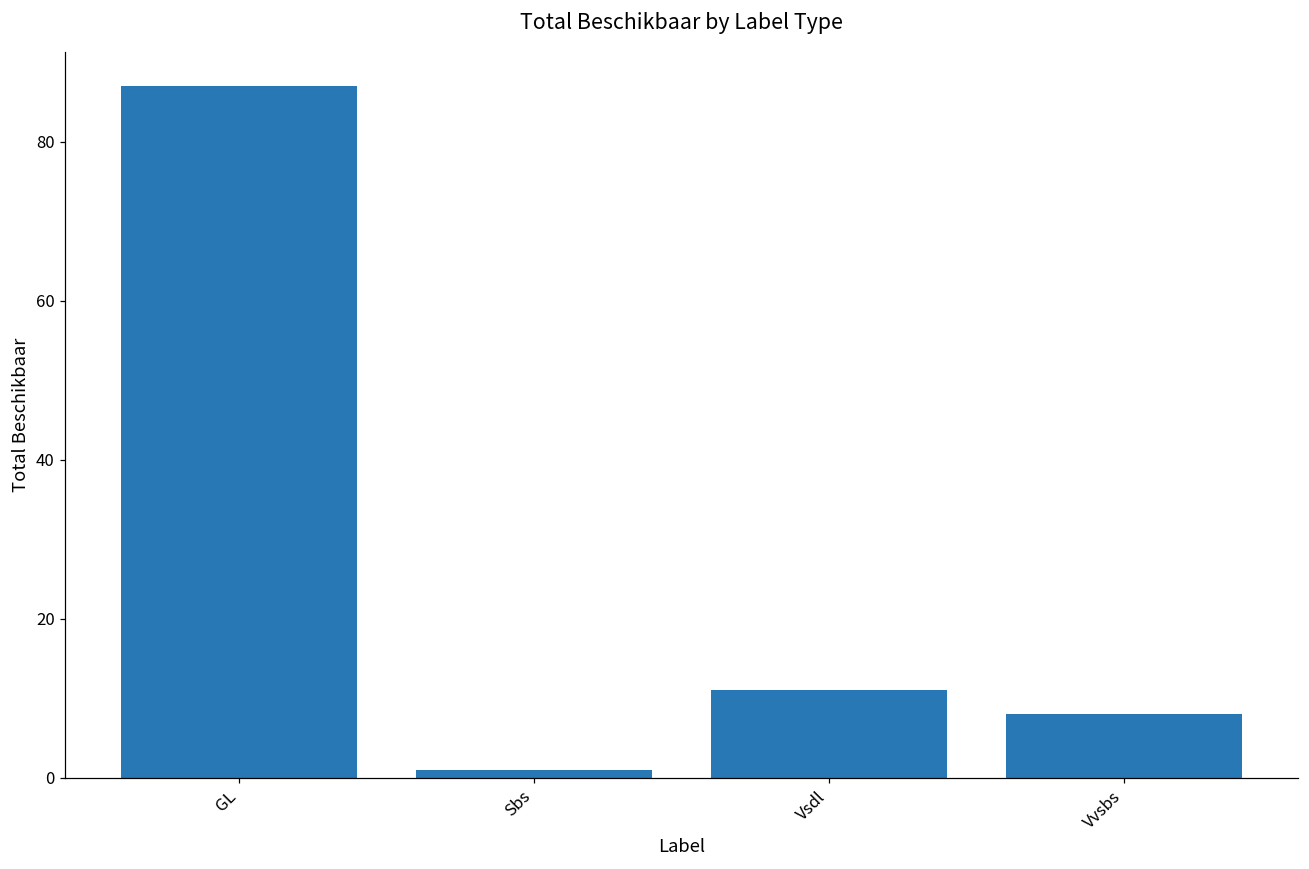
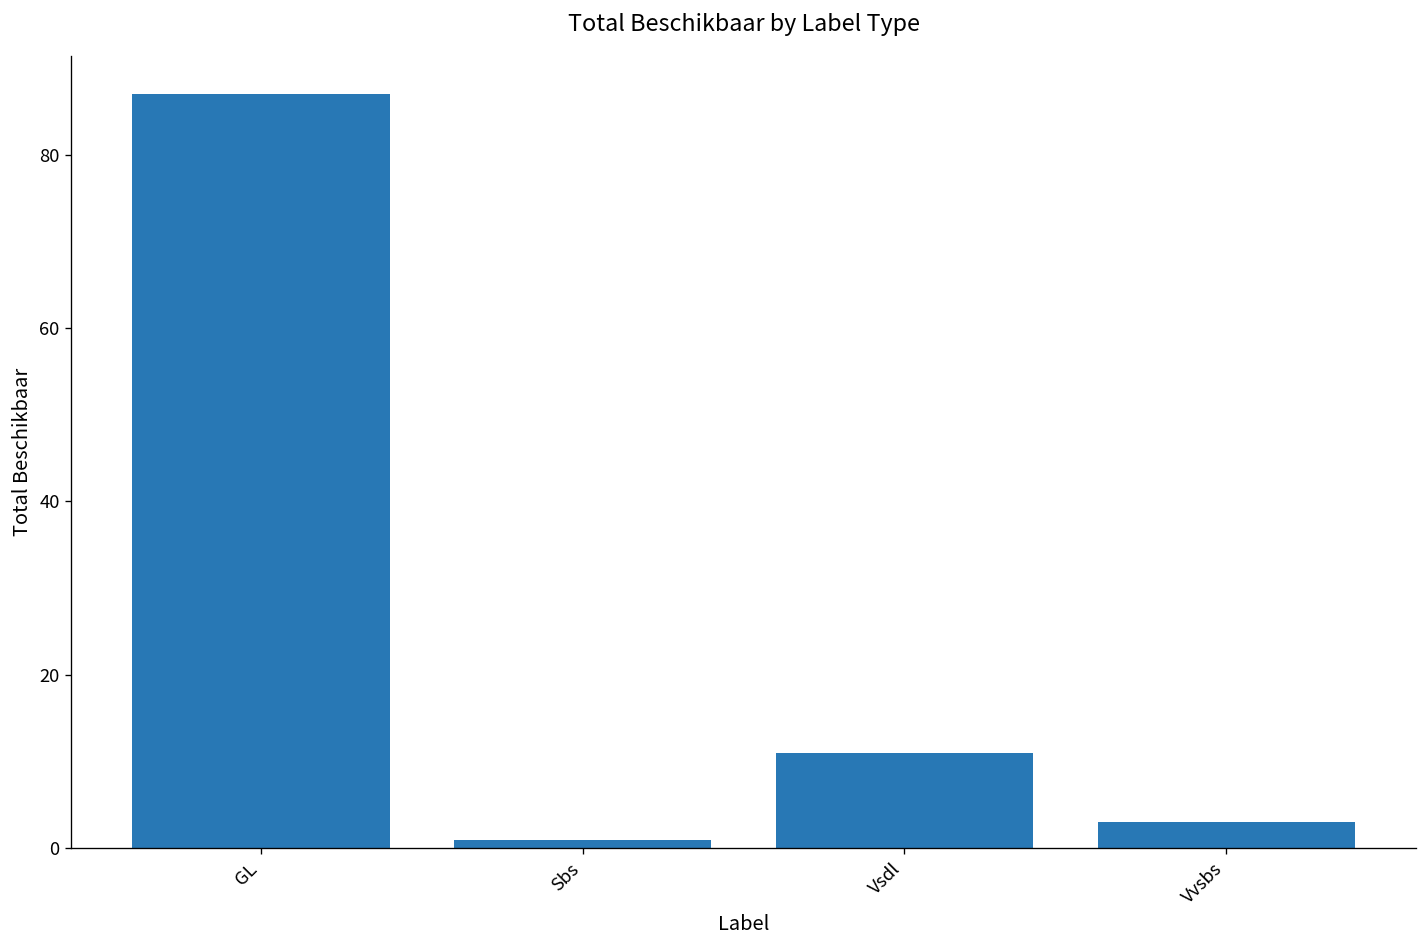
  {
    "GL": 87,
    "Sbs": 1,
    "Vsdl": 11,
-   "Vvsbs": 8
+   "Vvsbs": 3
  }
